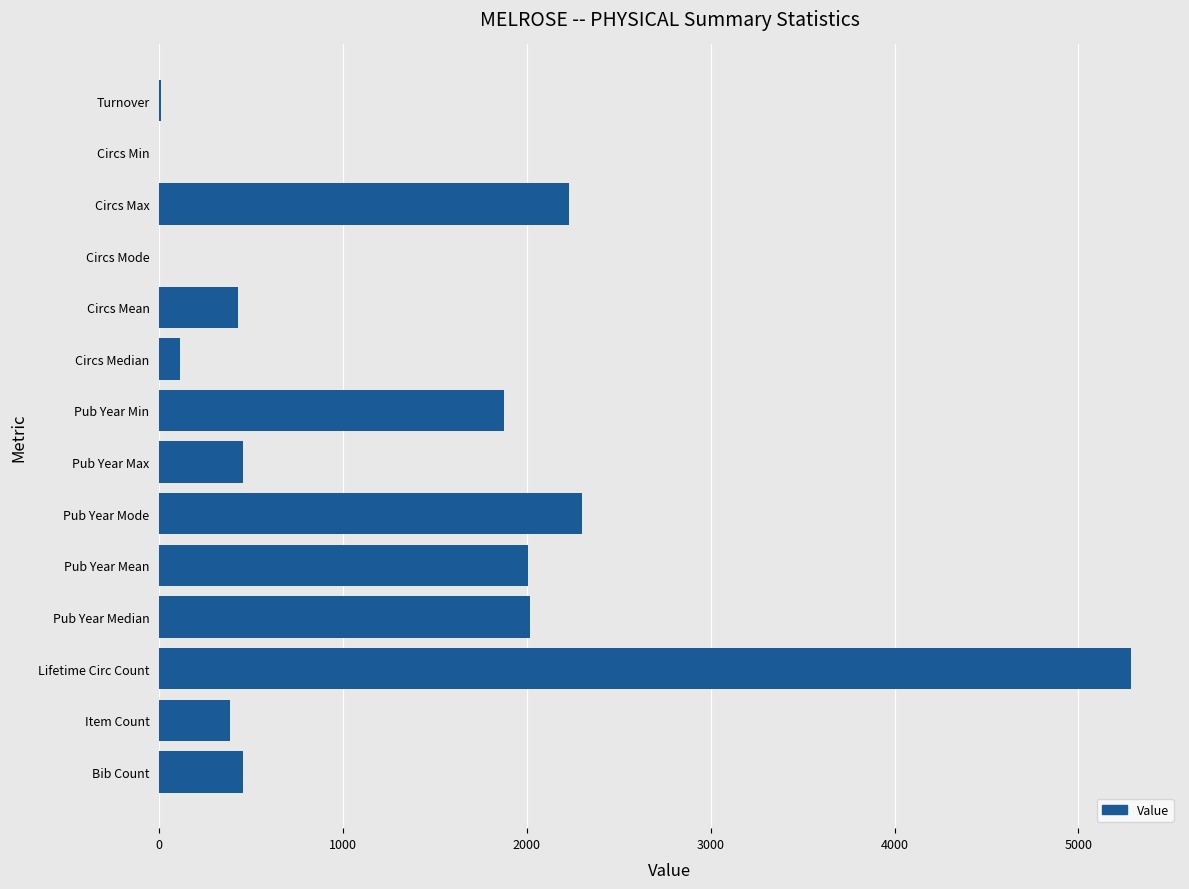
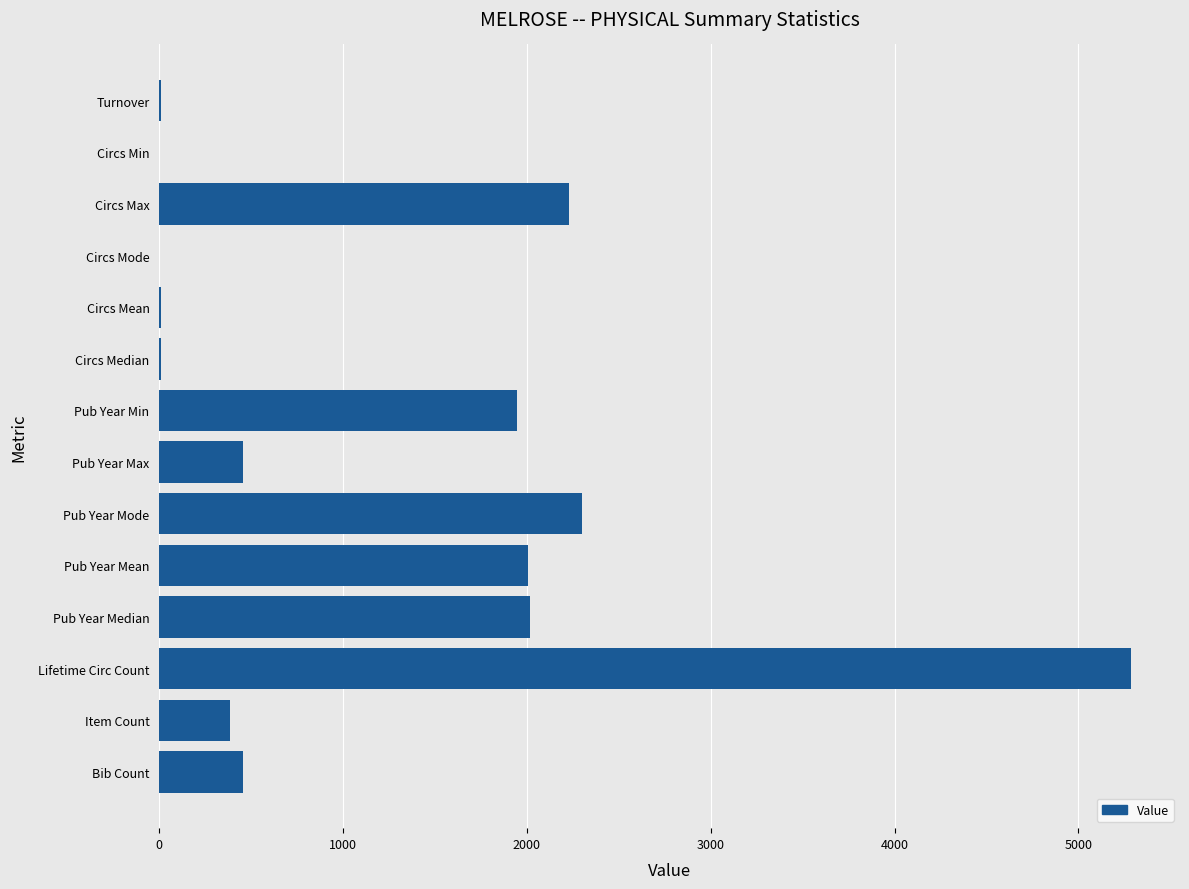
  {
    "Circs Min": 0,
    "Circs Max": 2230,
    "Circs Mode": 0,
-   "Circs Mean": 430,
-   "Circs Median": 110,
-   "Pub Year Min": 1870,
+   "Circs Mean": 10,
+   "Circs Median": 10,
+   "Pub Year Min": 1940,
    "Pub Year Max": 450,
    "Pub Year Mode": 2300,
    "Pub Year Mean": 2010,
    "Pub Year Median": 2010,
    "Lifetime Circ Count": 5290,
    "Item Count": 380,
    "Bib Count": 460
  }
